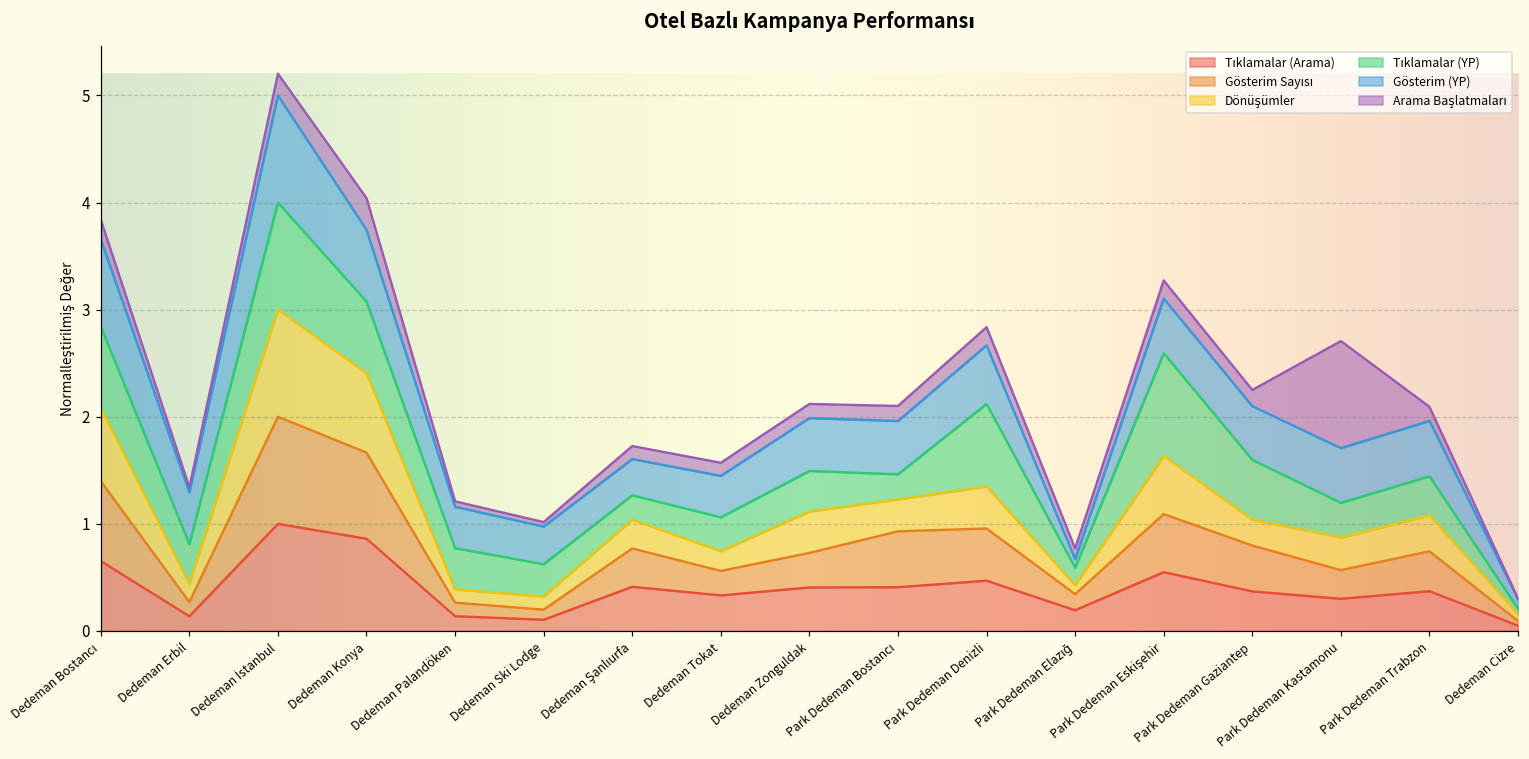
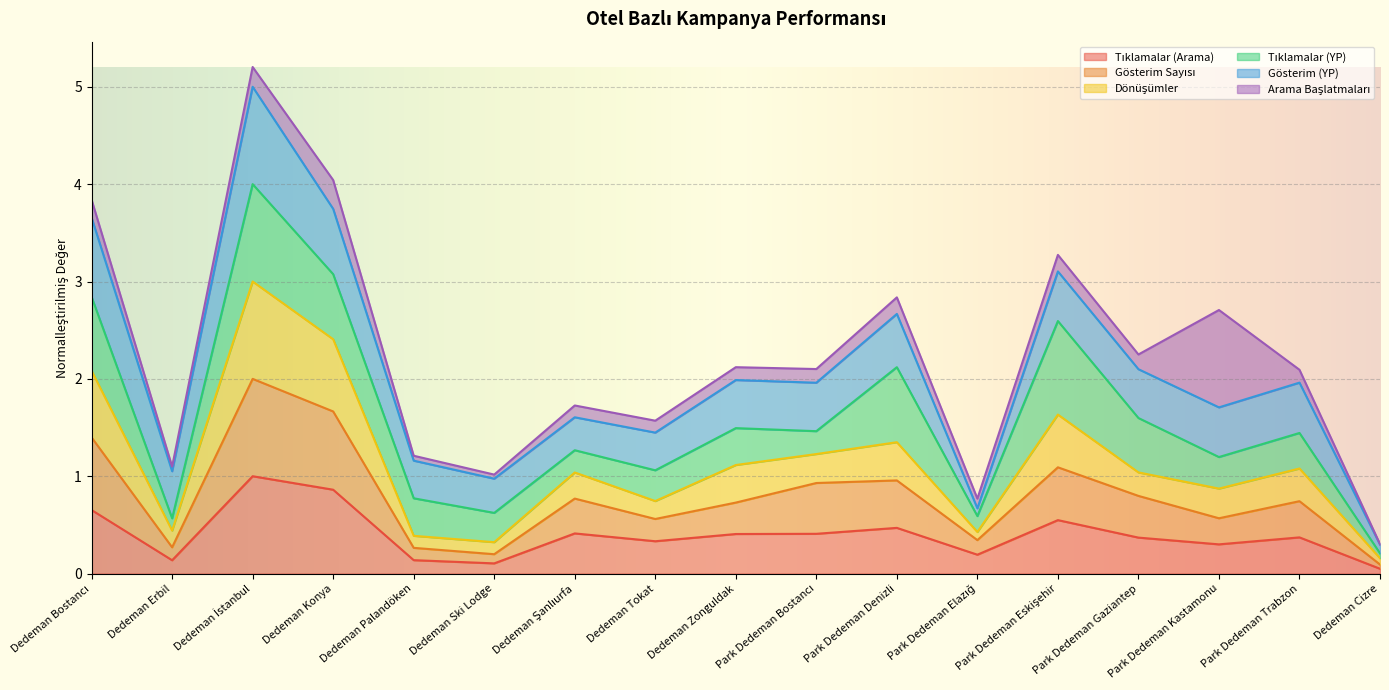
  {
    "Tıklamalar (YP)": {
      "Dedeman Bostancı": 0.8,
-     "Dedeman Erbil": 0.4,
+     "Dedeman Erbil": 0.1,
      "Dedeman İstanbul": 1.0,
      "Dedeman Konya": 0.7,
      "Dedeman Palandöken": 0.4,
      "Dedeman Ski Lodge": 0.3,
      "Dedeman Şanlıurfa": 0.2,
      "Dedeman Tokat": 0.3,
      "Dedeman Zonguldak": 0.4,
      "Park Dedeman Bostancı": 0.2,
      "Park Dedeman Denizli": 0.8,
      "Park Dedeman Elazığ": 0.2,
      "Park Dedeman Eskişehir": 1.0,
      "Park Dedeman Gaziantep": 0.6,
      "Park Dedeman Kastamonu": 0.3,
      "Park Dedeman Trabzon": 0.4,
      "Dedeman Cizre": 0.1
    },
    "Gösterim (YP)": {
      "Dedeman Bostancı": 0.8,
      "Dedeman Erbil": 0.5,
      "Dedeman İstanbul": 1.0,
      "Dedeman Konya": 0.7,
      "Dedeman Palandöken": 0.4,
      "Dedeman Ski Lodge": 0.4,
      "Dedeman Şanlıurfa": 0.3,
      "Dedeman Tokat": 0.4,
      "Dedeman Zonguldak": 0.5,
      "Park Dedeman Bostancı": 0.5,
      "Park Dedeman Denizli": 0.5,
      "Park Dedeman Elazığ": 0.1,
      "Park Dedeman Eskişehir": 0.5,
      "Park Dedeman Gaziantep": 0.5,
      "Park Dedeman Kastamonu": 0.5,
      "Park Dedeman Trabzon": 0.5
    },
    "Arama Başlatmaları": {
      "Dedeman Bostancı": 0.2,
      "Dedeman Erbil": 0.0,
      "Dedeman İstanbul": 0.2,
      "Dedeman Konya": 0.3,
      "Dedeman Palandöken": 0.1,
      "Dedeman Ski Lodge": 0.0,
      "Dedeman Şanlıurfa": 0.1,
      "Dedeman Tokat": 0.1,
      "Dedeman Zonguldak": 0.1,
      "Park Dedeman Bostancı": 0.1,
      "Park Dedeman Denizli": 0.2,
      "Park Dedeman Elazığ": 0.1,
      "Park Dedeman Eskişehir": 0.2,
      "Park Dedeman Gaziantep": 0.2,
      "Park Dedeman Kastamonu": 1.0,
      "Park Dedeman Trabzon": 0.1
    }
  }
